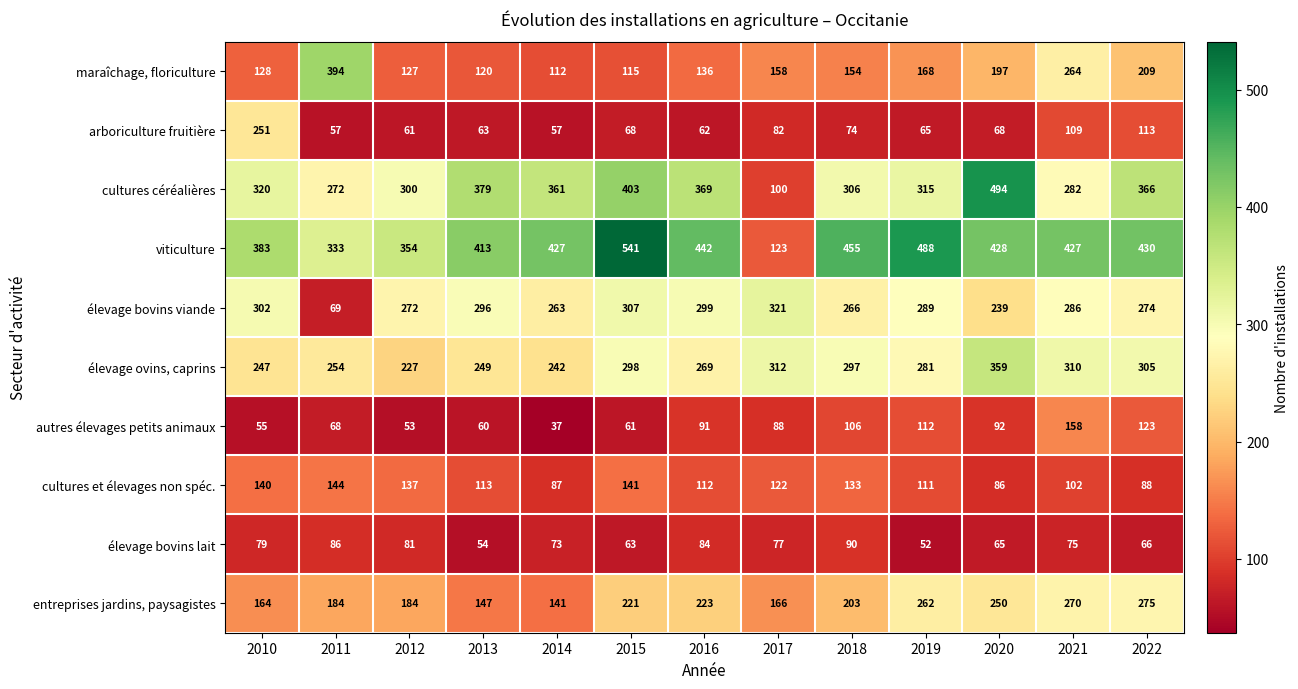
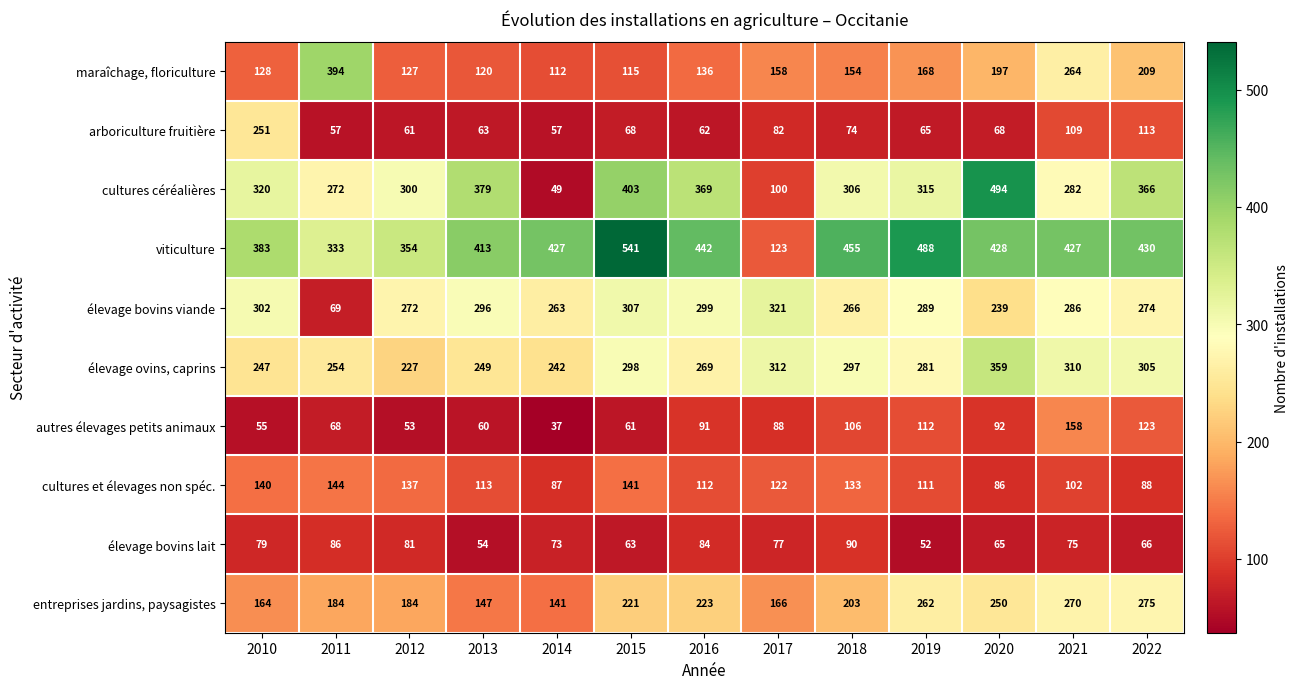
  {
    "maraîchage, floriculture": {
      "2010": 128,
      "2011": 394,
      "2012": 127,
      "2013": 120,
      "2014": 112,
      "2015": 115,
      "2016": 136,
      "2017": 158,
      "2018": 154,
      "2019": 168,
      "2020": 197,
      "2021": 264,
      "2022": 209
    },
    "arboriculture fruitière": {
      "2010": 251,
      "2011": 57,
      "2012": 61,
      "2013": 63,
      "2014": 57,
      "2015": 68,
      "2016": 62,
      "2017": 82,
      "2018": 74,
      "2019": 65,
      "2020": 68,
      "2021": 109,
      "2022": 113
    },
    "cultures céréalières": {
      "2010": 320,
      "2011": 272,
      "2012": 300,
      "2013": 379,
-     "2014": 361,
+     "2014": 49,
      "2015": 403,
      "2016": 369,
      "2017": 100,
      "2018": 306,
      "2019": 315,
      "2020": 494,
      "2021": 282,
      "2022": 366
    },
    "viticulture": {
      "2010": 383,
      "2011": 333,
      "2012": 354,
      "2013": 413,
      "2014": 427,
      "2015": 541,
      "2016": 442,
      "2017": 123,
      "2018": 455,
      "2019": 488,
      "2020": 428,
      "2021": 427,
      "2022": 430
    },
    "élevage bovins viande": {
      "2010": 302,
      "2011": 69,
      "2012": 272,
      "2013": 296,
      "2014": 263,
      "2015": 307,
      "2016": 299,
      "2017": 321,
      "2018": 266,
      "2019": 289,
      "2020": 239,
      "2021": 286,
      "2022": 274
    },
    "élevage ovins, caprins": {
      "2010": 247,
      "2011": 254,
      "2012": 227,
      "2013": 249,
      "2014": 242,
      "2015": 298,
      "2016": 269,
      "2017": 312,
      "2018": 297,
      "2019": 281,
      "2020": 359,
      "2021": 310,
      "2022": 305
    },
    "autres élevages petits animaux": {
      "2010": 55,
      "2011": 68,
      "2012": 53,
      "2013": 60,
      "2014": 37,
      "2015": 61,
      "2016": 91,
      "2017": 88,
      "2018": 106,
      "2019": 112,
      "2020": 92,
      "2021": 158,
      "2022": 123
    },
    "cultures et élevages non spéc.": {
      "2010": 140,
      "2011": 144,
      "2012": 137,
      "2013": 113,
      "2014": 87,
      "2015": 141,
      "2016": 112,
      "2017": 122,
      "2018": 133,
      "2019": 111,
      "2020": 86,
      "2021": 102,
      "2022": 88
    },
    "élevage bovins lait": {
      "2010": 79,
      "2011": 86,
      "2012": 81,
      "2013": 54,
      "2014": 73,
      "2015": 63,
      "2016": 84,
      "2017": 77,
      "2018": 90,
      "2019": 52,
      "2020": 65,
      "2021": 75,
      "2022": 66
    },
    "entreprises jardins, paysagistes": {
      "2010": 164,
      "2011": 184,
      "2012": 184,
      "2013": 147,
      "2014": 141,
      "2015": 221,
      "2016": 223,
      "2017": 166,
      "2018": 203,
      "2019": 262,
      "2020": 250,
      "2021": 270,
      "2022": 275
    }
  }
